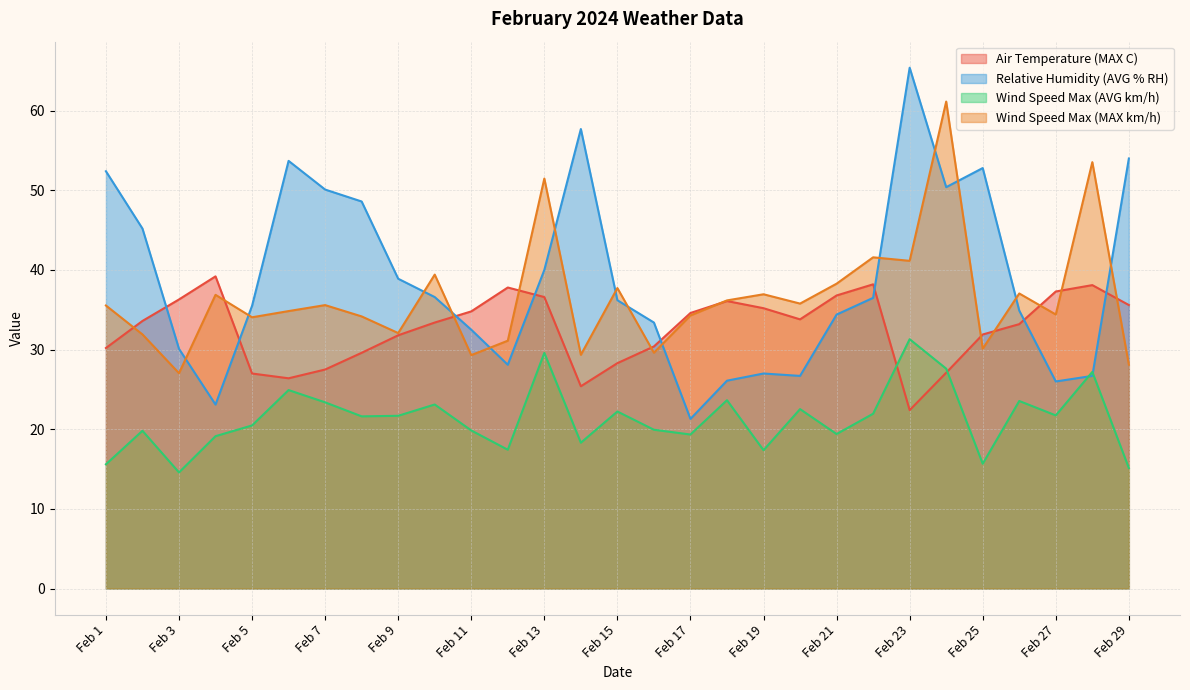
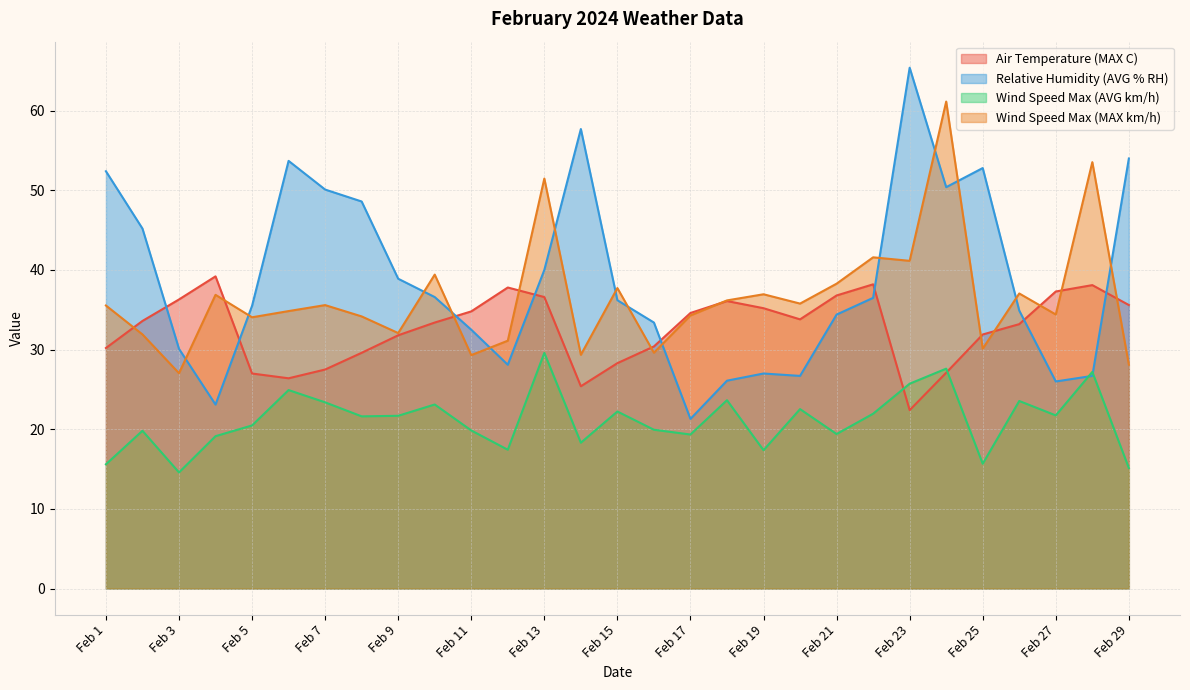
  {
    "Relative Humidity (AVG % RH)": {
      "Feb 1": 52,
      "Feb 3": 30,
      "Feb 5": 36,
      "Feb 7": 50,
      "Feb 9": 39,
      "Feb 11": 33,
      "Feb 13": 40,
      "Feb 15": 36,
      "Feb 17": 21,
      "Feb 19": 27,
      "Feb 21": 34,
      "Feb 23": 65,
      "Feb 25": 53,
      "Feb 27": 26,
      "Feb 29": 54
    },
    "Wind Speed Max (AVG km/h)": {
      "Feb 1": 16,
      "Feb 3": 15,
      "Feb 5": 20,
      "Feb 7": 23,
      "Feb 9": 22,
      "Feb 11": 20,
      "Feb 13": 30,
      "Feb 15": 22,
      "Feb 17": 19,
      "Feb 19": 17,
      "Feb 21": 19,
-     "Feb 23": 31,
+     "Feb 23": 26,
      "Feb 25": 16,
      "Feb 27": 22,
      "Feb 29": 15
    }
  }
